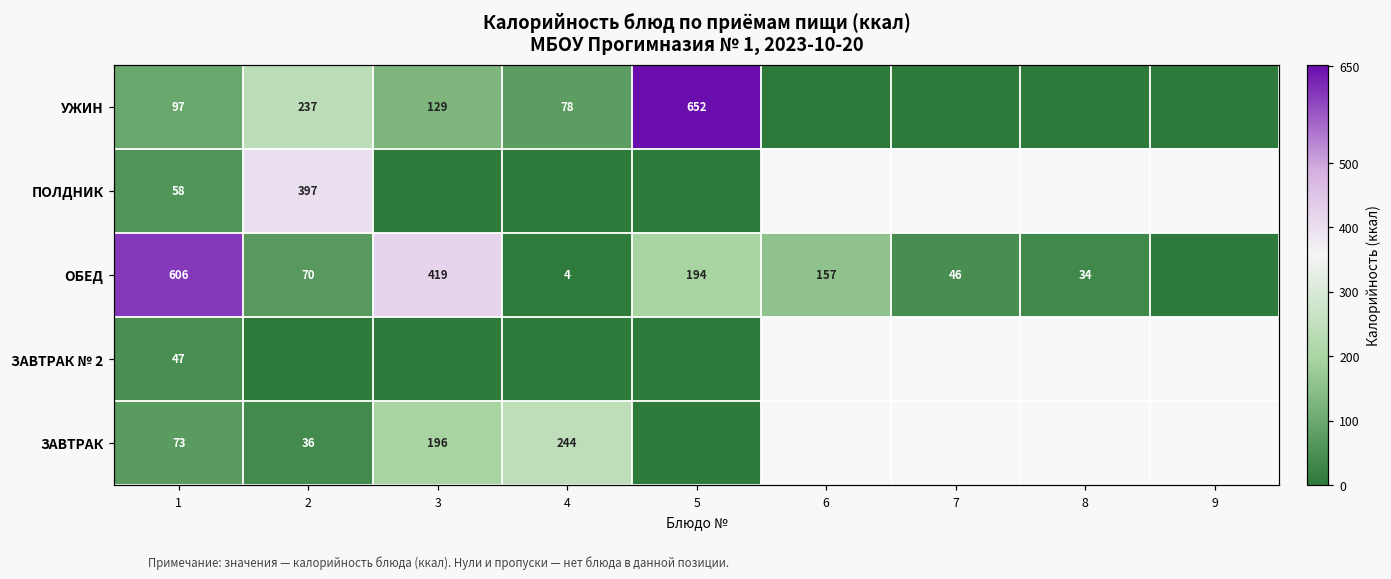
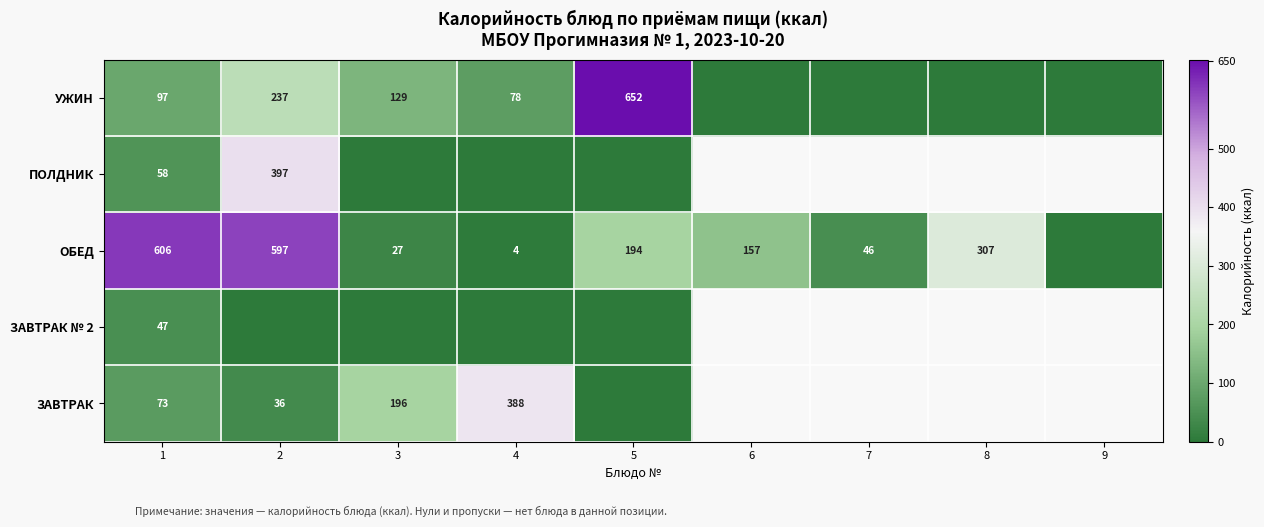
  {
    "УЖИН": {
      "1": 97,
      "2": 237,
      "3": 129,
      "4": 78,
      "5": 652
    },
    "ПОЛДНИК": {
      "1": 58,
      "2": 397
    },
    "ОБЕД": {
      "1": 606,
-     "2": 70,
-     "3": 419,
+     "2": 597,
+     "3": 27,
      "4": 4,
      "5": 194,
      "6": 157,
      "7": 46,
-     "8": 34
+     "8": 307
    },
    "ЗАВТРАК № 2": {
      "1": 47
    },
    "ЗАВТРАК": {
      "1": 73,
      "2": 36,
      "3": 196,
-     "4": 244
+     "4": 388
    }
  }
